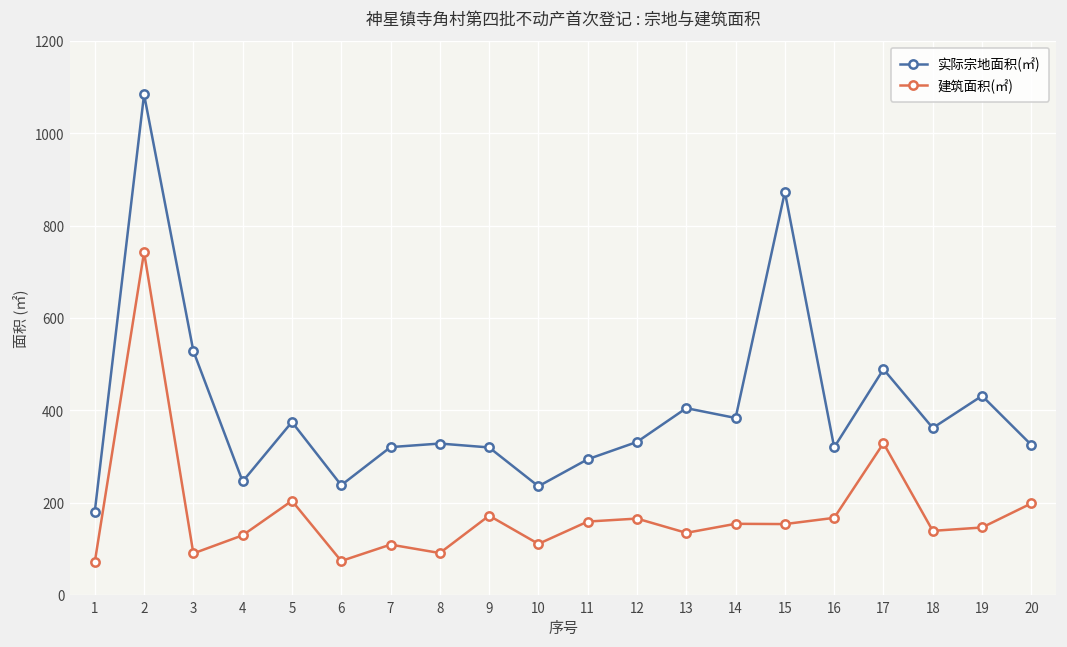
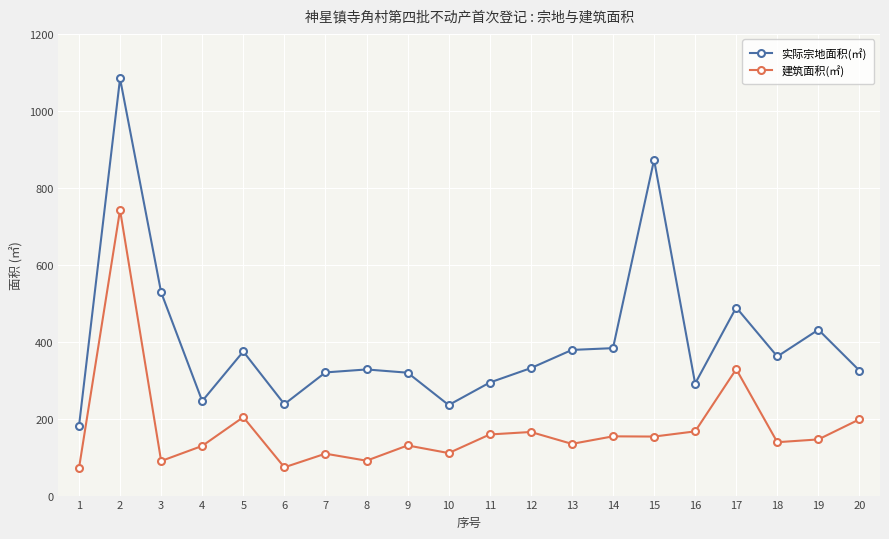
  {
    "实际宗地面积(㎡)": {
      "1": 180,
      "2": 1080,
      "3": 530,
      "4": 250,
      "5": 370,
      "6": 240,
      "7": 320,
      "8": 330,
      "9": 320,
      "10": 240,
      "11": 290,
      "12": 330,
-     "13": 400,
+     "13": 380,
      "14": 380,
      "15": 870,
-     "16": 320,
+     "16": 290,
      "17": 490,
      "18": 360,
      "19": 430,
      "20": 320
    },
    "建筑面积(㎡)": {
      "1": 70,
      "2": 740,
      "3": 90,
      "4": 130,
      "5": 200,
      "6": 70,
      "7": 110,
      "8": 90,
-     "9": 170,
+     "9": 130,
      "10": 110,
      "11": 160,
      "12": 170,
      "13": 130,
      "14": 150,
      "15": 150,
      "16": 170,
      "17": 330,
      "18": 140,
      "19": 150,
      "20": 200
    }
  }
